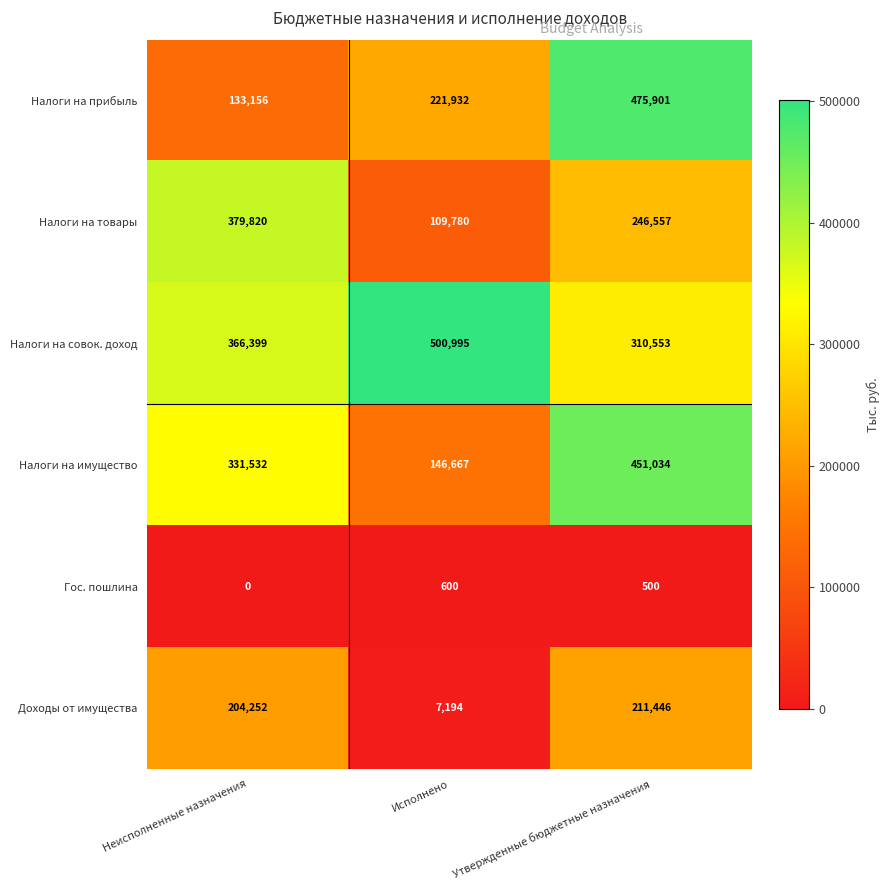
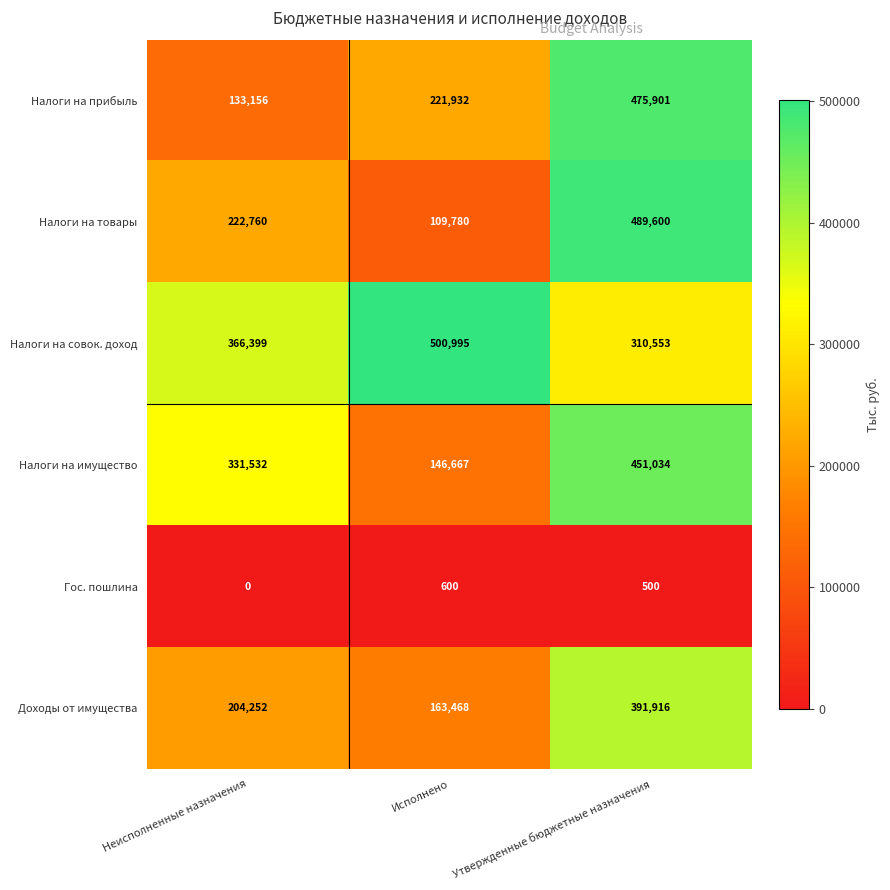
  {
    "Налоги на прибыль": {
      "Неисполненные назначения": "133,156",
      "Исполнено": "221,932",
      "Утвержденные бюджетные назначения": "475,901"
    },
    "Налоги на товары": {
-     "Неисполненные назначения": "379,820",
+     "Неисполненные назначения": "222,760",
      "Исполнено": "109,780",
-     "Утвержденные бюджетные назначения": "246,557"
+     "Утвержденные бюджетные назначения": "489,600"
    },
    "Налоги на совок. доход": {
      "Неисполненные назначения": "366,399",
      "Исполнено": "500,995",
      "Утвержденные бюджетные назначения": "310,553"
    },
    "Налоги на имущество": {
      "Неисполненные назначения": "331,532",
      "Исполнено": "146,667",
      "Утвержденные бюджетные назначения": "451,034"
    },
    "Гос. пошлина": {
      "Неисполненные назначения": "0",
      "Исполнено": "600",
      "Утвержденные бюджетные назначения": "500"
    },
    "Доходы от имущества": {
      "Неисполненные назначения": "204,252",
-     "Исполнено": "7,194",
-     "Утвержденные бюджетные назначения": "211,446"
+     "Исполнено": "163,468",
+     "Утвержденные бюджетные назначения": "391,916"
    }
  }
